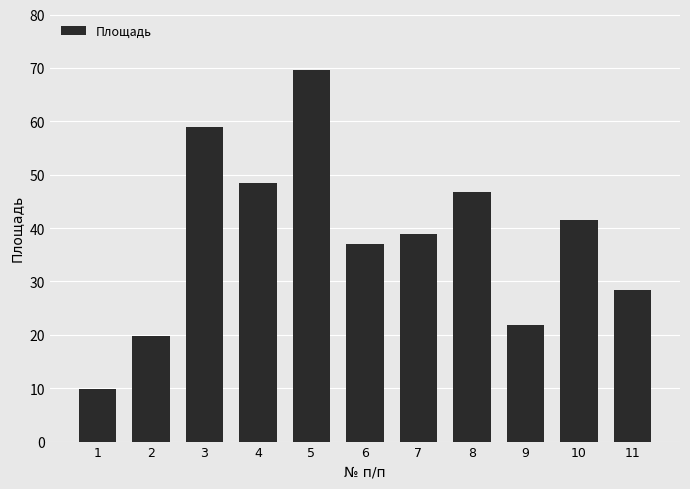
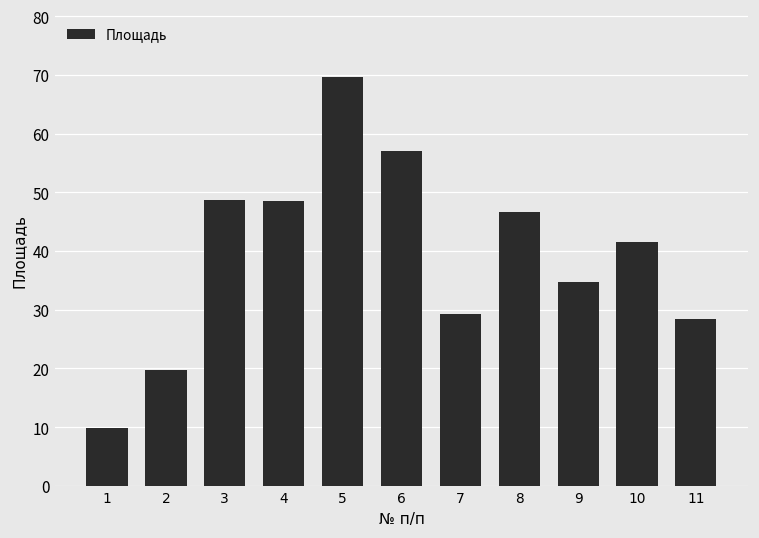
  {
    "1": 10,
    "2": 20,
-   "3": 59,
+   "3": 49,
    "4": 49,
    "5": 70,
-   "6": 37,
-   "7": 39,
+   "6": 57,
+   "7": 29,
    "8": 47,
-   "9": 22,
+   "9": 35,
    "10": 42,
    "11": 28
  }
